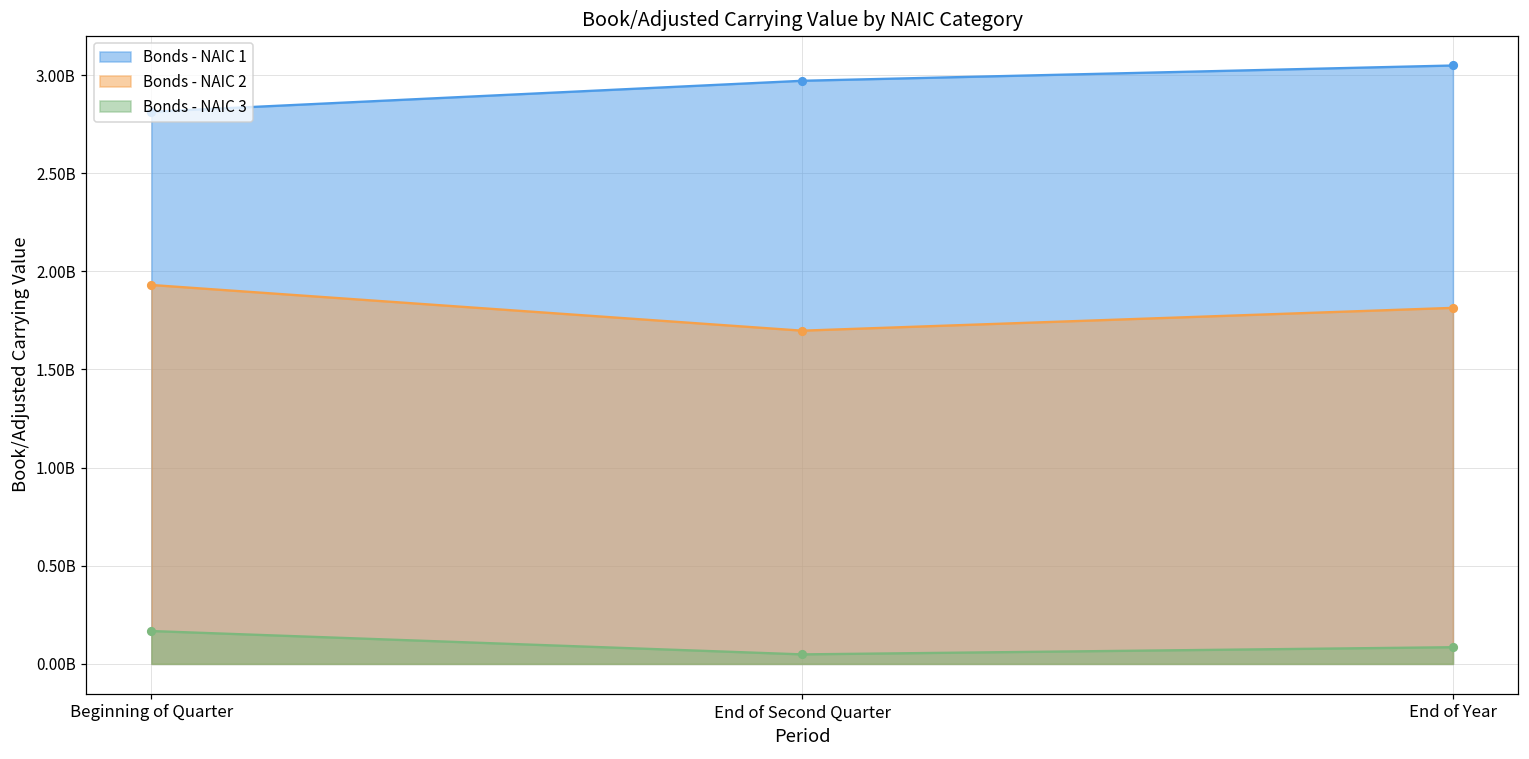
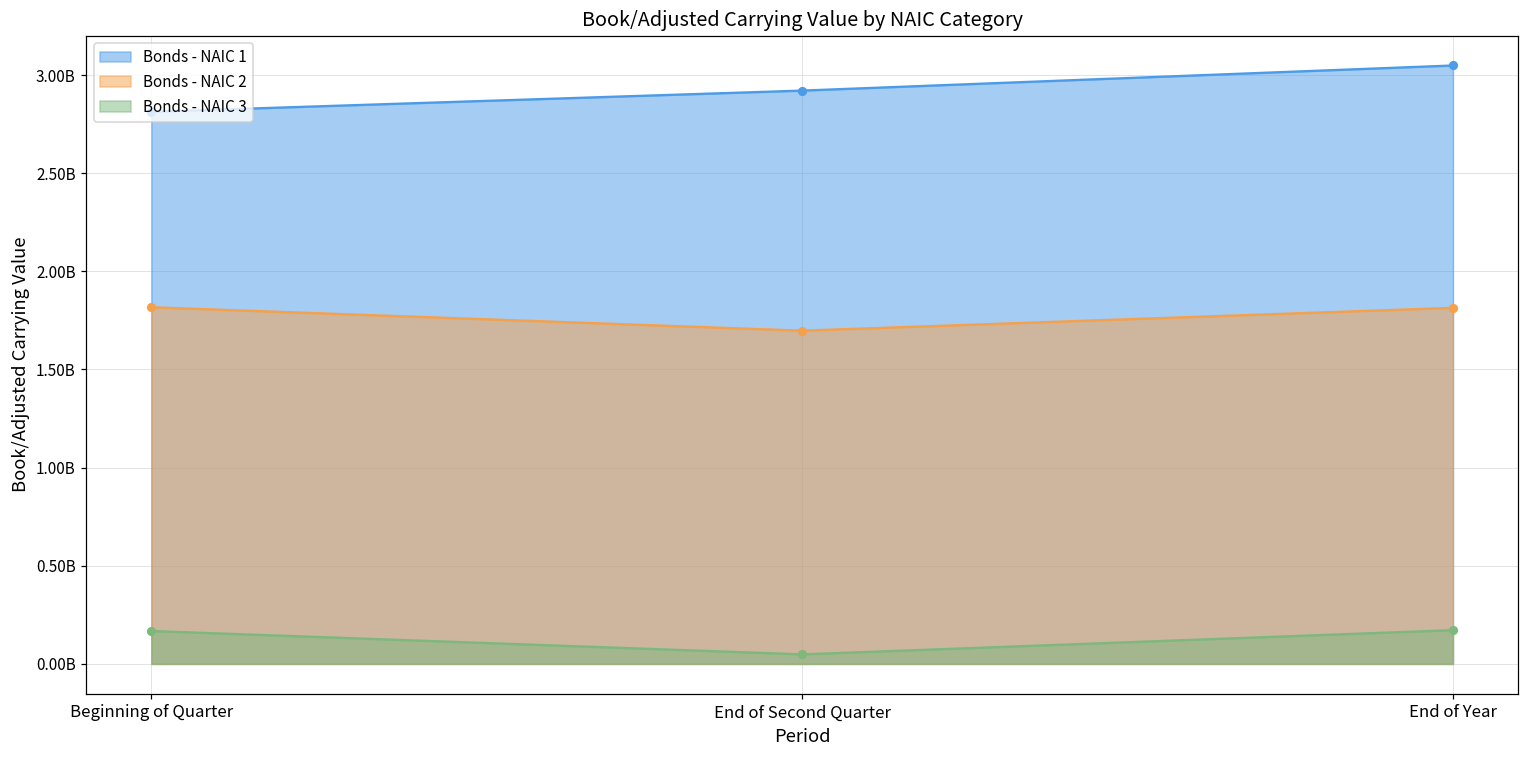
  {
    "Bonds - NAIC 1": {
-     "End of Second Quarter": 2970000000,
+     "End of Second Quarter": 2920000000,
      "End of Year": 3050000000
    },
    "Bonds - NAIC 2": {
-     "Beginning of Quarter": 1930000000,
+     "Beginning of Quarter": 1820000000,
      "End of Second Quarter": 1700000000,
      "End of Year": 1810000000
    },
    "Bonds - NAIC 3": {
      "Beginning of Quarter": 170000000,
      "End of Second Quarter": 50000000,
-     "End of Year": 90000000
+     "End of Year": 170000000
    }
  }
